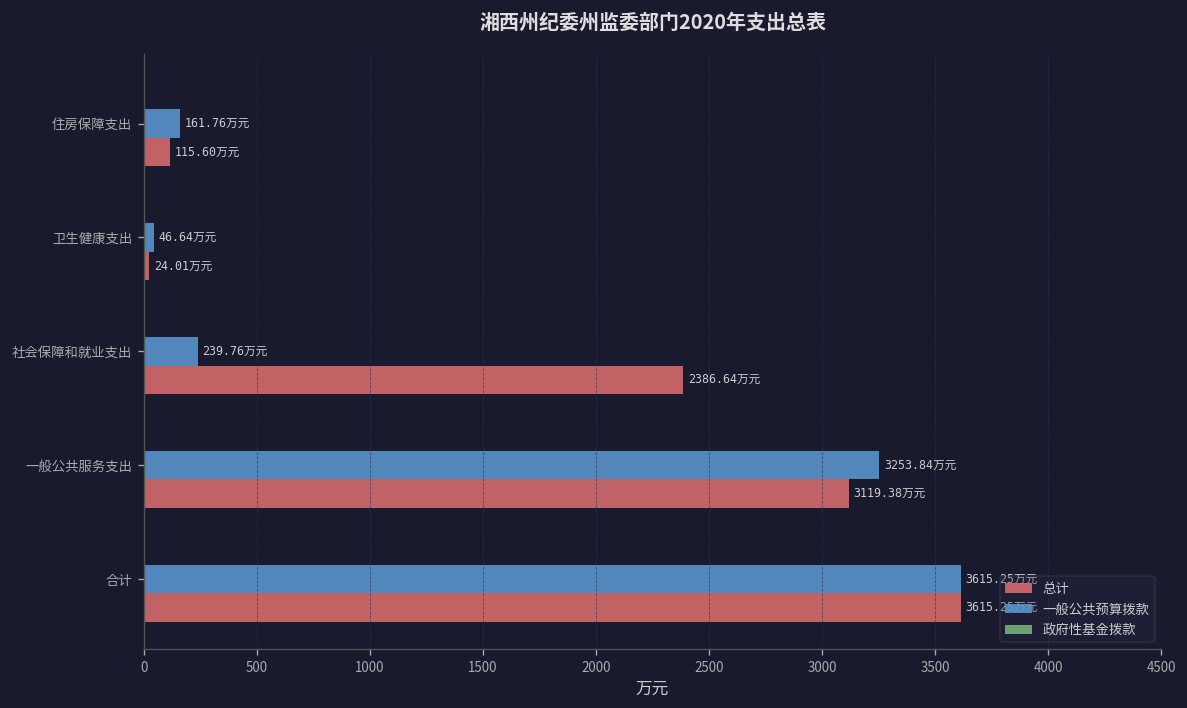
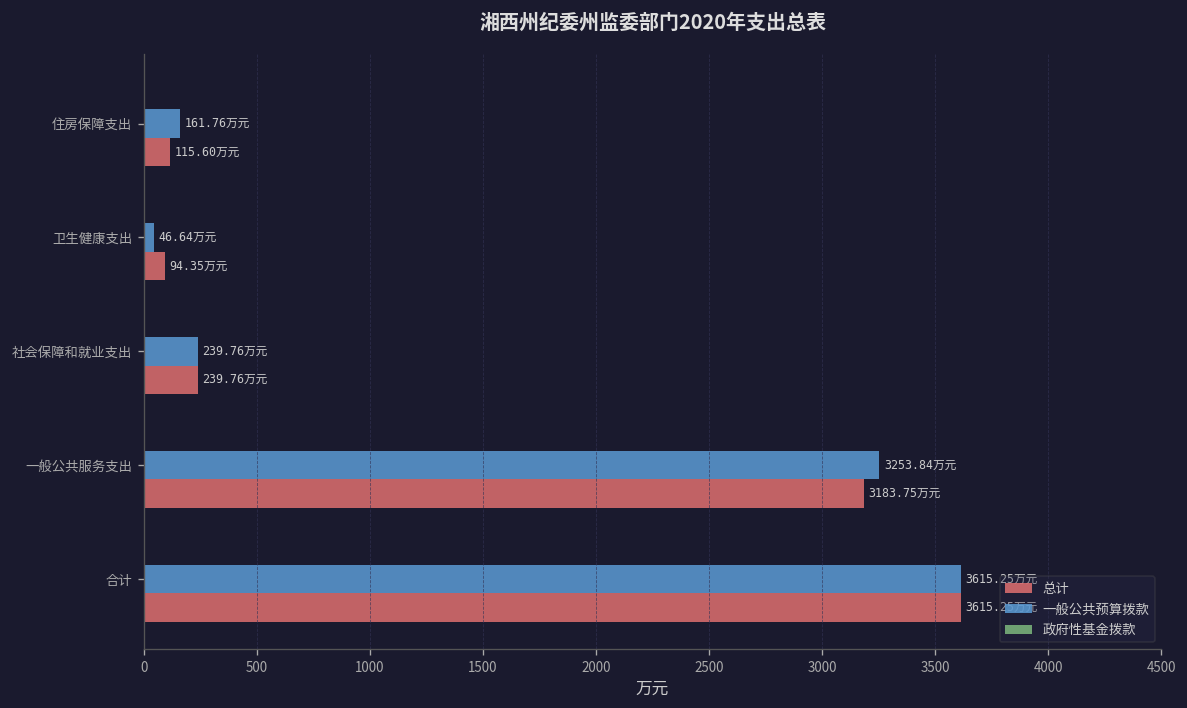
  {
    "总计": {
      "住房保障支出": 115.60,
-     "卫生健康支出": 24.01,
-     "社会保障和就业支出": 2386.64,
-     "一般公共服务支出": 3119.38
+     "卫生健康支出": 94.35,
+     "社会保障和就业支出": 239.76,
+     "一般公共服务支出": 3183.75
    },
    "一般公共预算拨款": {
      "住房保障支出": 161.76,
      "卫生健康支出": 46.64,
      "社会保障和就业支出": 239.76,
      "一般公共服务支出": 3253.84
    },
    "政府性基金拨款": {
      "住房保障支出": 0,
      "卫生健康支出": 0,
      "社会保障和就业支出": 0,
      "一般公共服务支出": 0,
      "合计": 0
    }
  }
